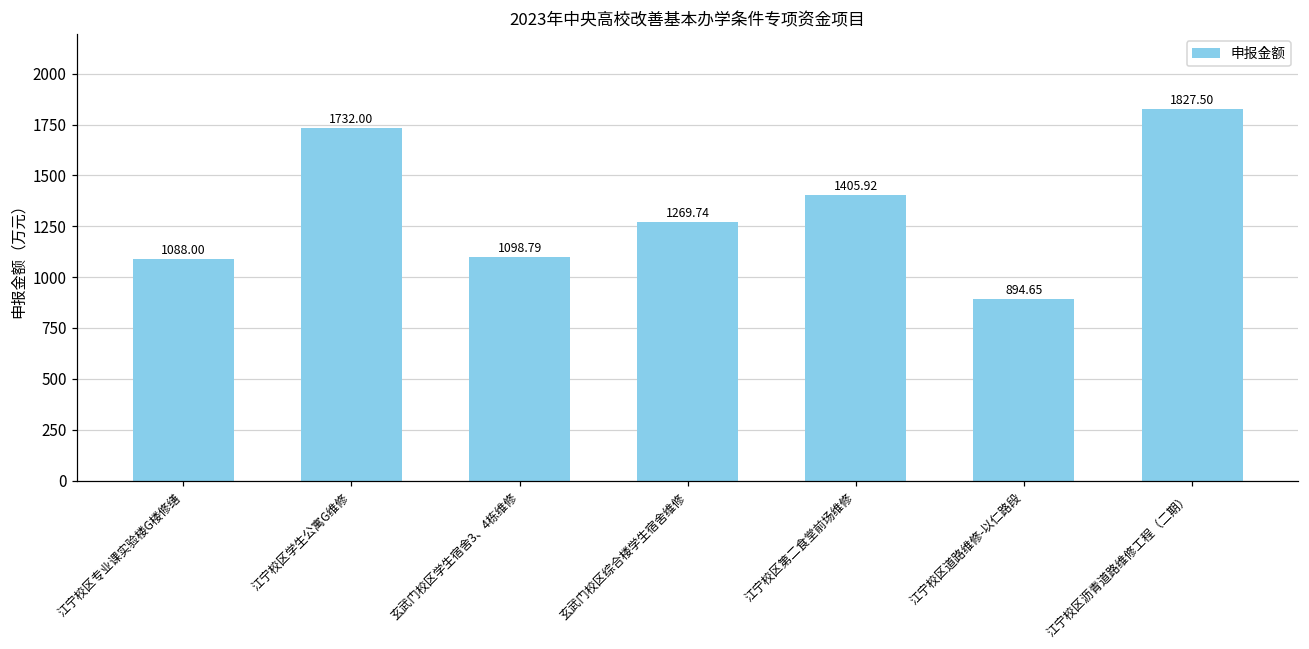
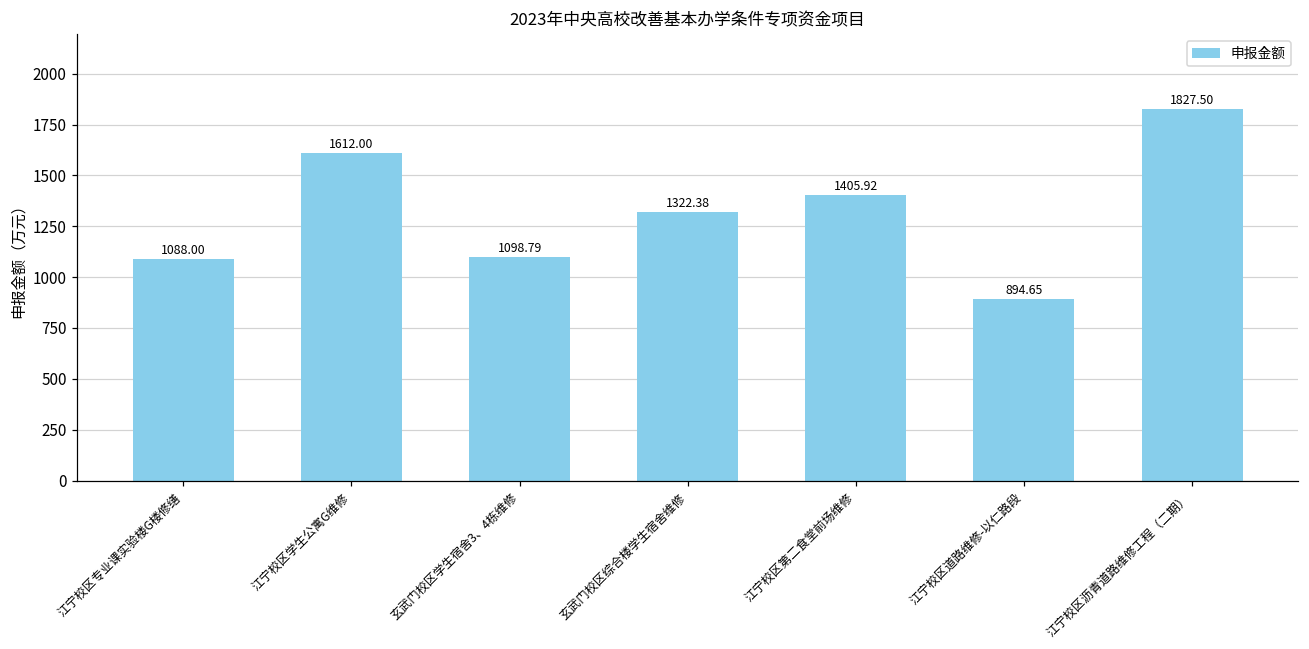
  {
    "江宁校区专业课实验楼G楼修缮": 1088.00,
-   "江宁校区学生公寓G维修": 1732.00,
+   "江宁校区学生公寓G维修": 1612.00,
    "玄武门校区学生宿舍3、4栋维修": 1098.79,
-   "玄武门校区综合楼学生宿舍维修": 1269.74,
+   "玄武门校区综合楼学生宿舍维修": 1322.38,
    "江宁校区第二食堂前场维修": 1405.92,
    "江宁校区道路维修-以仁路段": 894.65,
    "江宁校区沥青道路维修工程（二期）": 1827.50
  }
